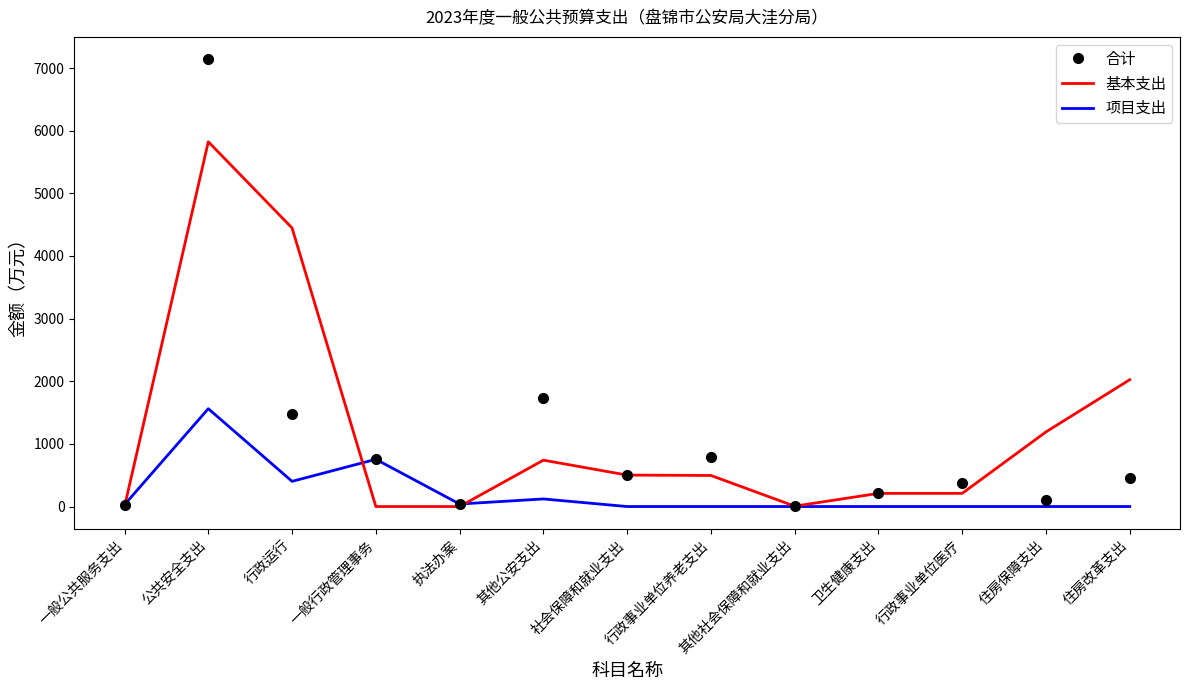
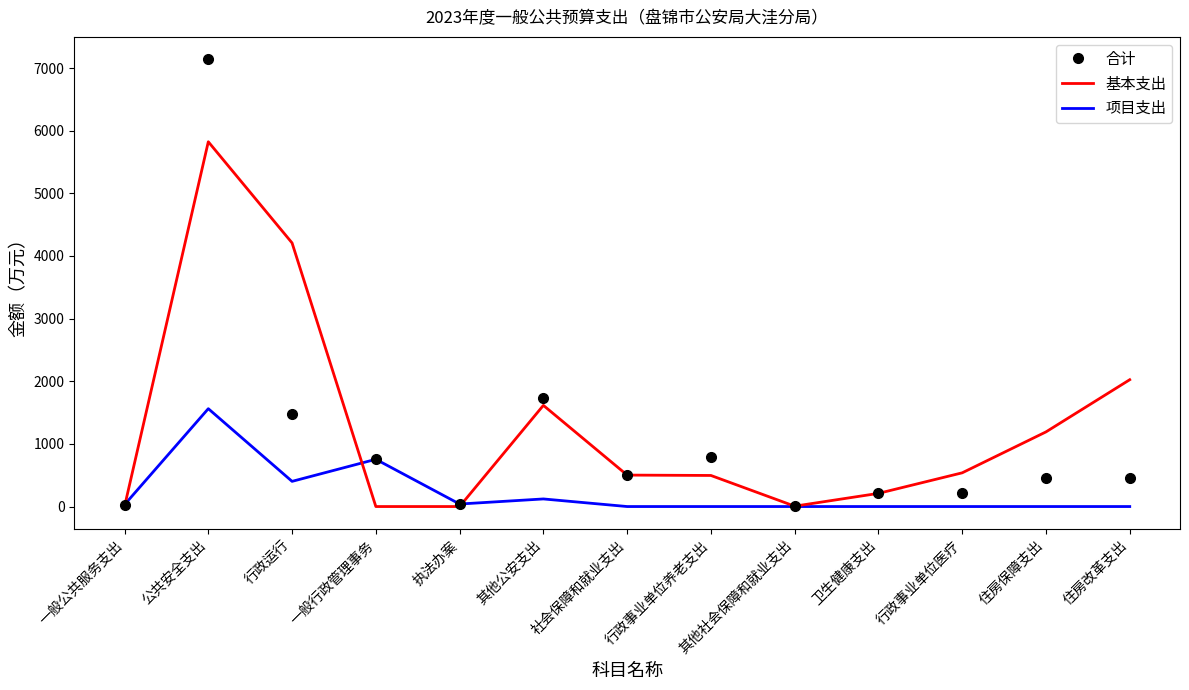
  {
    "合计": {
      "公共安全支出": 7100,
      "行政运行": 1500,
      "其他公安支出": 1700,
      "行政事业单位养老支出": 800,
-     "行政事业单位医疗": 400,
-     "住房保障支出": 100,
+     "行政事业单位医疗": 200,
+     "住房保障支出": 500,
      "住房改革支出": 500
    },
    "基本支出": {
      "公共安全支出": 5800,
-     "行政运行": 4400,
+     "行政运行": 4200,
      "一般行政管理事务": 0,
-     "其他公安支出": 700,
+     "其他公安支出": 1600,
      "行政事业单位养老支出": 500,
-     "行政事业单位医疗": 200,
+     "行政事业单位医疗": 500,
      "住房保障支出": 1200,
      "住房改革支出": 2000
    },
    "项目支出": {
      "公共安全支出": 1600,
      "行政运行": 400,
      "其他公安支出": 100,
      "社会保障和就业支出": 0,
      "行政事业单位养老支出": 0,
      "卫生健康支出": 0,
      "行政事业单位医疗": 0,
      "住房保障支出": 0,
      "住房改革支出": 0
    }
  }
